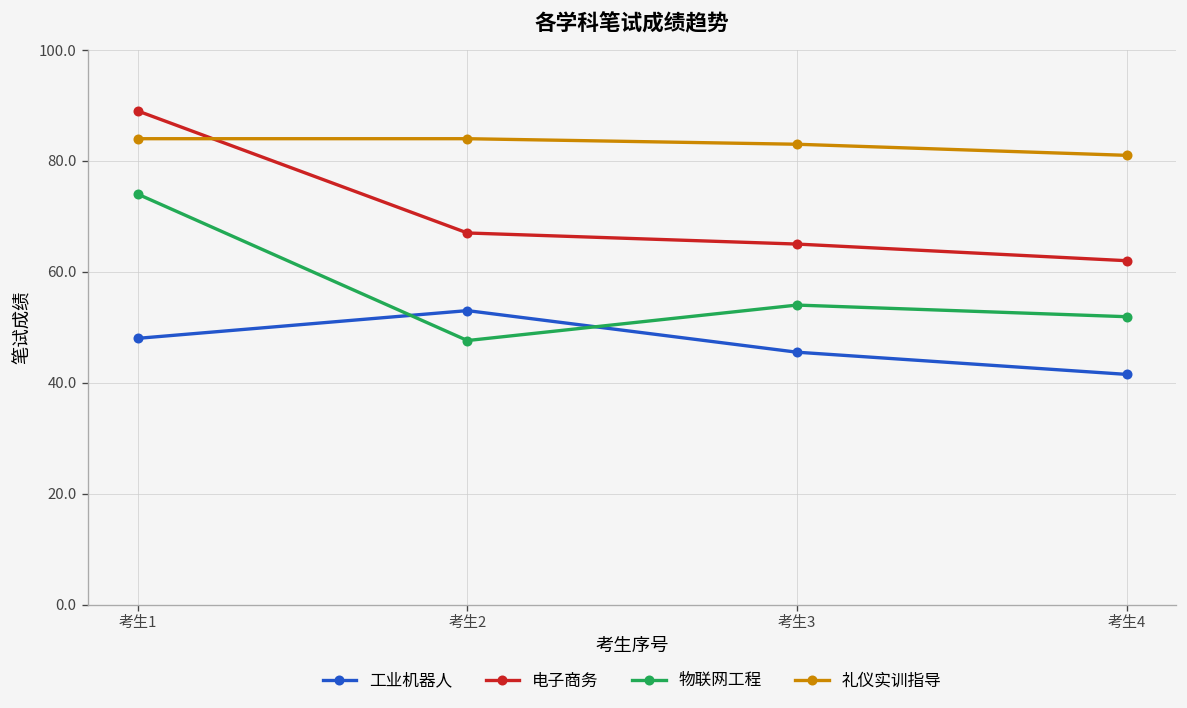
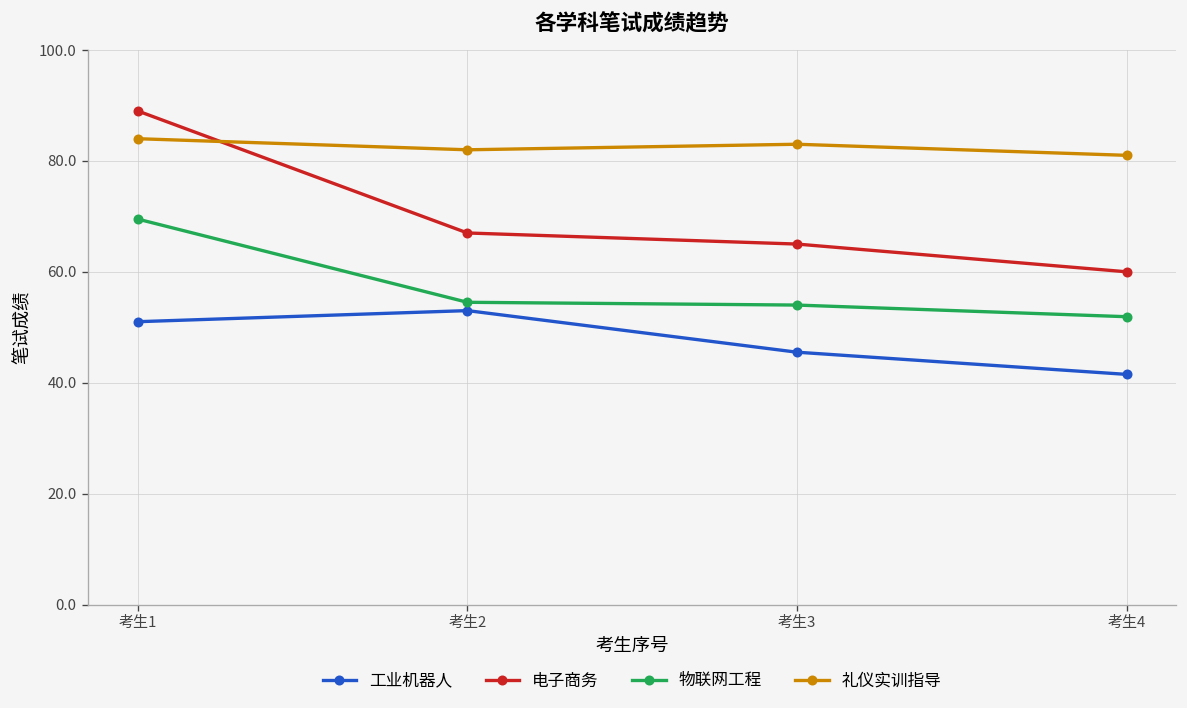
  {
    "工业机器人": {
-     "考生1": 48,
+     "考生1": 51,
      "考生2": 53,
      "考生3": 46,
      "考生4": 42
    },
    "电子商务": {
      "考生1": 89,
      "考生2": 67,
      "考生3": 65,
-     "考生4": 62
+     "考生4": 60
    },
    "物联网工程": {
-     "考生1": 74,
-     "考生2": 48,
+     "考生1": 70,
+     "考生2": 55,
      "考生3": 54,
      "考生4": 52
    },
    "礼仪实训指导": {
      "考生1": 84,
-     "考生2": 84,
+     "考生2": 82,
      "考生3": 83,
      "考生4": 81
    }
  }
